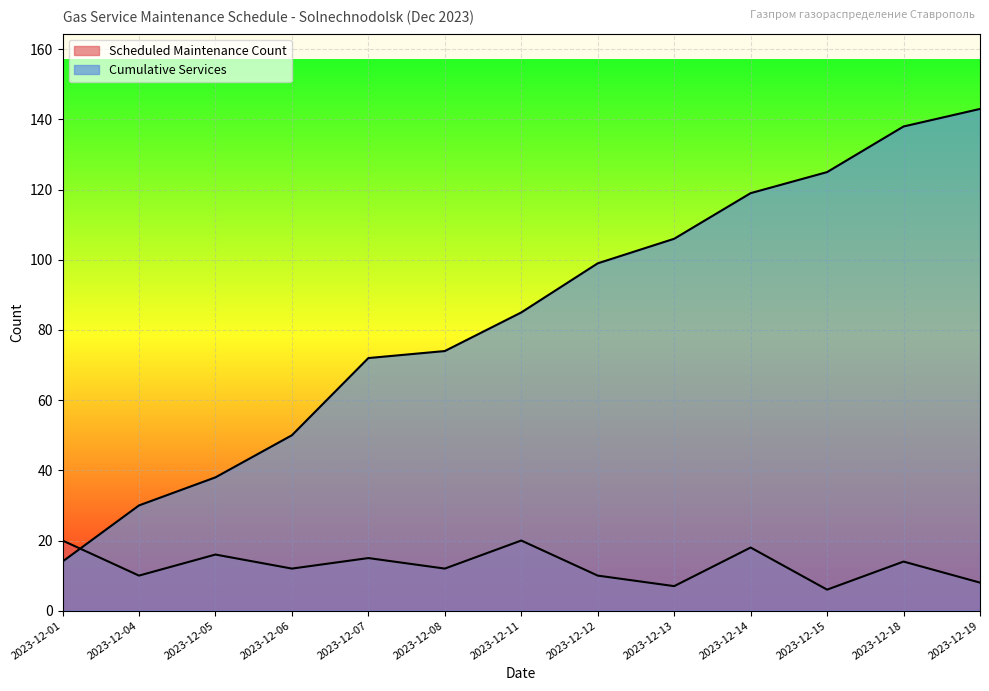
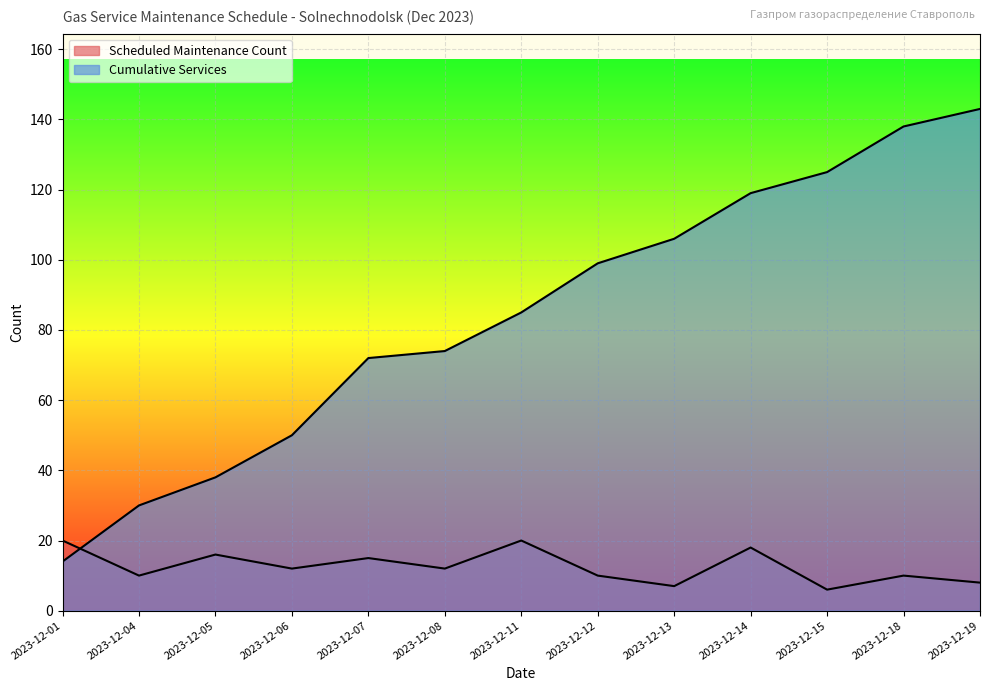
  {
    "Scheduled Maintenance Count": {
      "2023-12-01": 20,
      "2023-12-04": 10,
      "2023-12-05": 16,
      "2023-12-06": 12,
      "2023-12-07": 15,
      "2023-12-08": 12,
      "2023-12-11": 20,
      "2023-12-12": 10,
      "2023-12-13": 7,
      "2023-12-14": 18,
      "2023-12-15": 6,
-     "2023-12-18": 14,
+     "2023-12-18": 10,
      "2023-12-19": 8
    },
    "Cumulative Services": {
      "2023-12-01": 14,
      "2023-12-04": 30,
      "2023-12-05": 38,
      "2023-12-06": 50,
      "2023-12-07": 72,
      "2023-12-08": 74,
      "2023-12-11": 85,
      "2023-12-12": 99,
      "2023-12-13": 106,
      "2023-12-14": 119,
      "2023-12-15": 125,
      "2023-12-18": 138,
      "2023-12-19": 143
    }
  }
